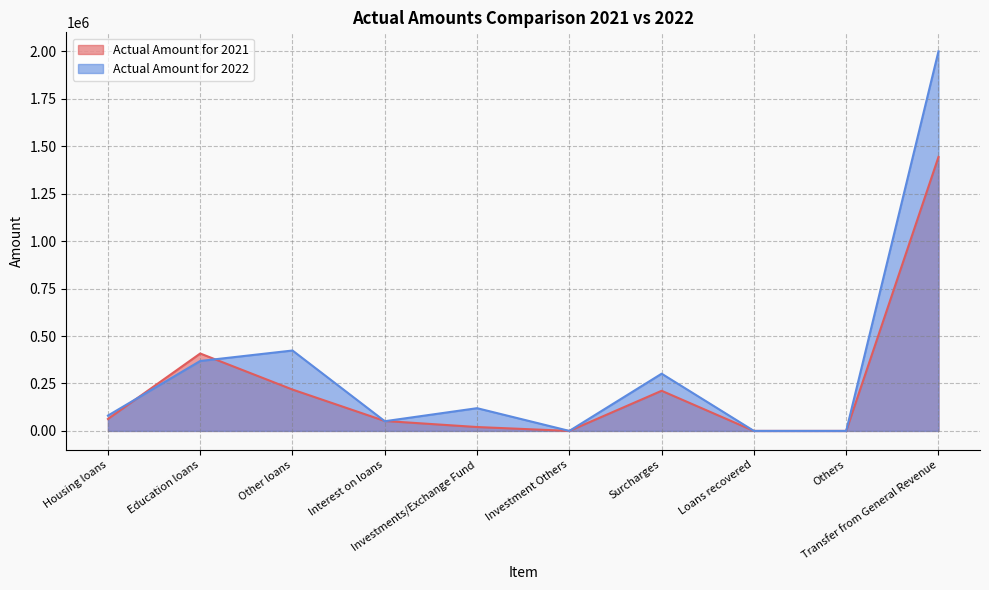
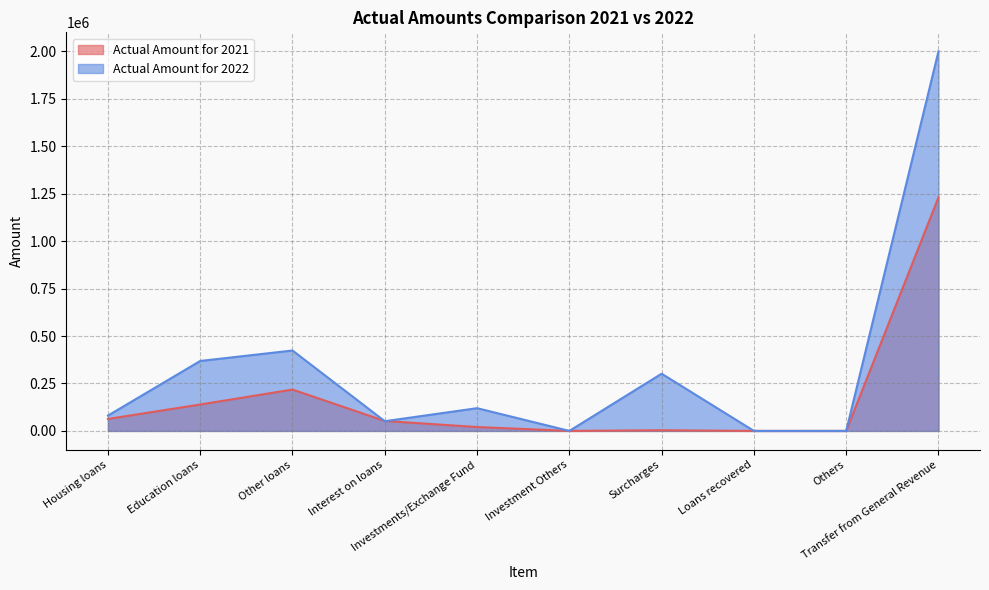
  {
    "Actual Amount for 2021": {
      "Housing loans": 60000,
-     "Education loans": 410000,
+     "Education loans": 140000,
      "Other loans": 220000,
      "Investments/Exchange Fund": 20000,
-     "Surcharges": 210000,
-     "Transfer from General Revenue": 1440000
+     "Surcharges": 0,
+     "Transfer from General Revenue": 1230000
    },
    "Actual Amount for 2022": {
      "Housing loans": 80000,
      "Education loans": 370000,
      "Other loans": 420000,
      "Investments/Exchange Fund": 120000,
      "Surcharges": 300000,
      "Transfer from General Revenue": 2000000
    }
  }
